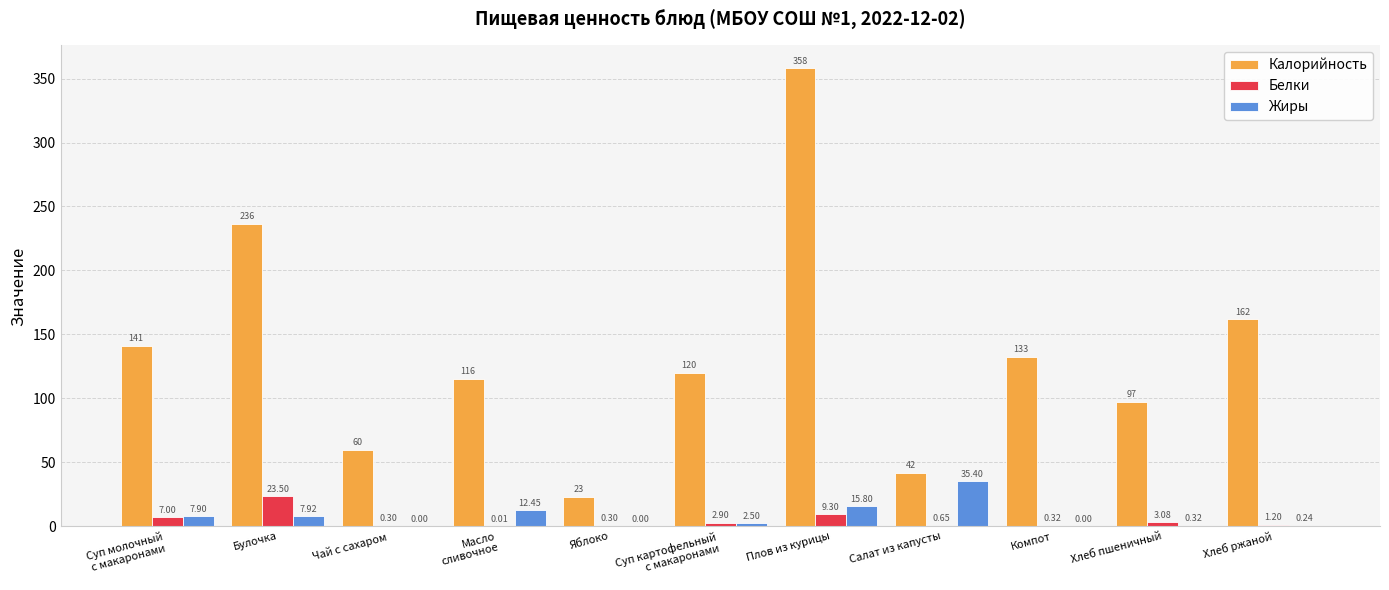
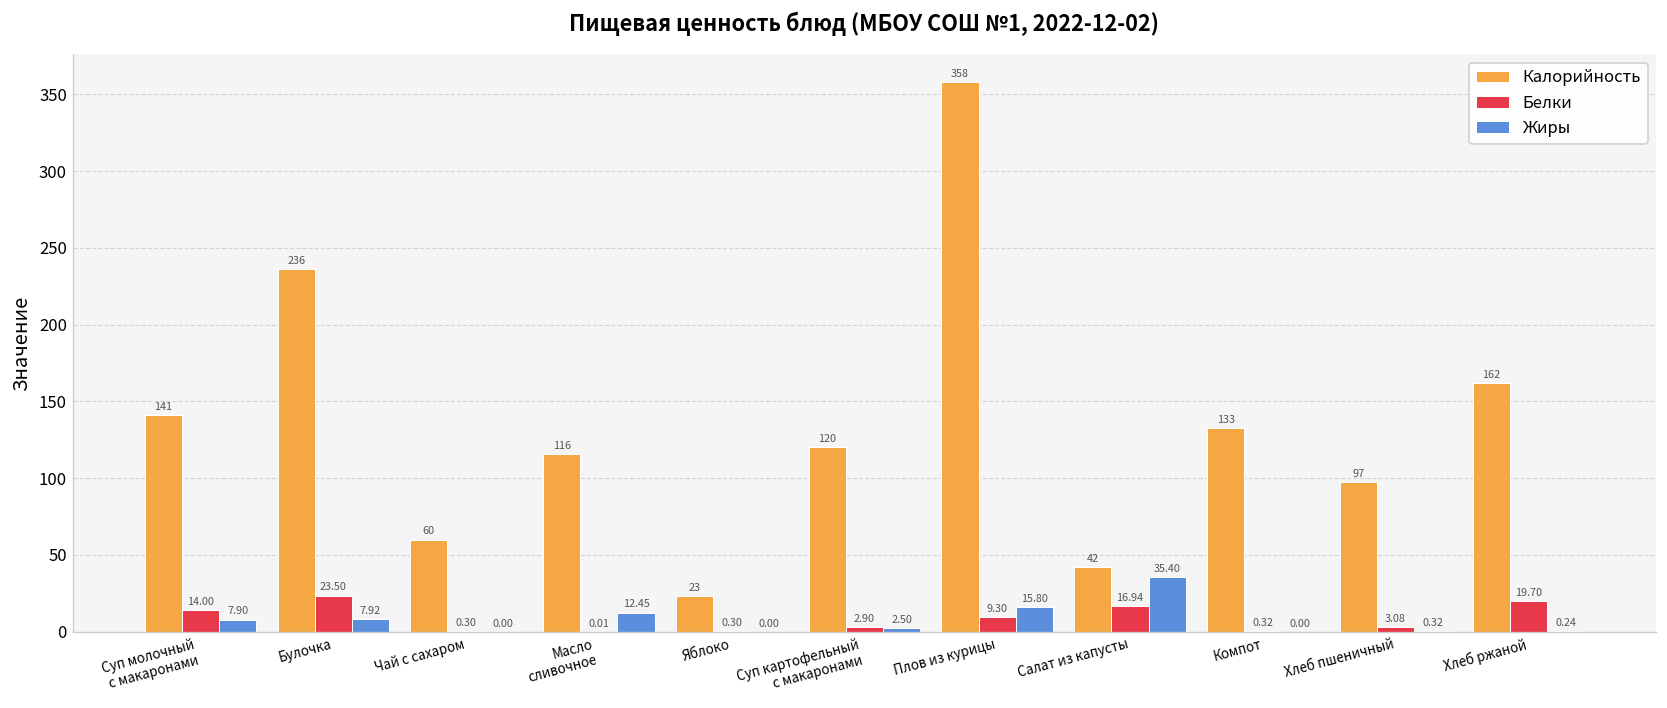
  {
    "Калорийность": {
      "Суп молочный с макаронами": 141,
      "Булочка": 236,
      "Чай с сахаром": 60,
      "Масло сливочное": 116,
      "Яблоко": 23,
      "Суп картофельный с макаронами": 120,
      "Плов из курицы": 358,
      "Салат из капусты": 42,
      "Компот": 133,
      "Хлеб пшеничный": 97,
      "Хлеб ржаной": 162
    },
    "Белки": {
-     "Суп молочный с макаронами": 7.00,
+     "Суп молочный с макаронами": 14.00,
      "Булочка": 23.50,
      "Чай с сахаром": 0.30,
      "Масло сливочное": 0.01,
      "Яблоко": 0.30,
      "Суп картофельный с макаронами": 2.90,
      "Плов из курицы": 9.30,
-     "Салат из капусты": 0.65,
+     "Салат из капусты": 16.94,
      "Компот": 0.32,
      "Хлеб пшеничный": 3.08,
-     "Хлеб ржаной": 1.20
+     "Хлеб ржаной": 19.70
    },
    "Жиры": {
      "Суп молочный с макаронами": 7.90,
      "Булочка": 7.92,
      "Чай с сахаром": 0.00,
      "Масло сливочное": 12.45,
      "Яблоко": 0.00,
      "Суп картофельный с макаронами": 2.50,
      "Плов из курицы": 15.80,
      "Салат из капусты": 35.40,
      "Компот": 0.00,
      "Хлеб пшеничный": 0.32,
      "Хлеб ржаной": 0.24
    }
  }
